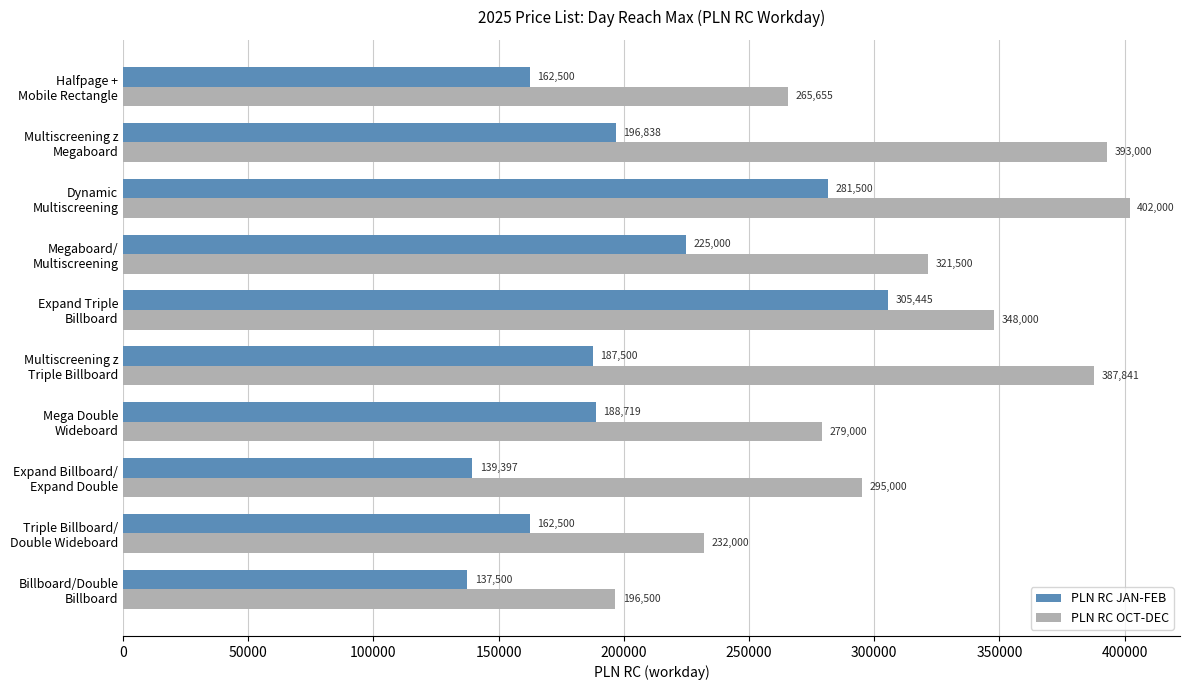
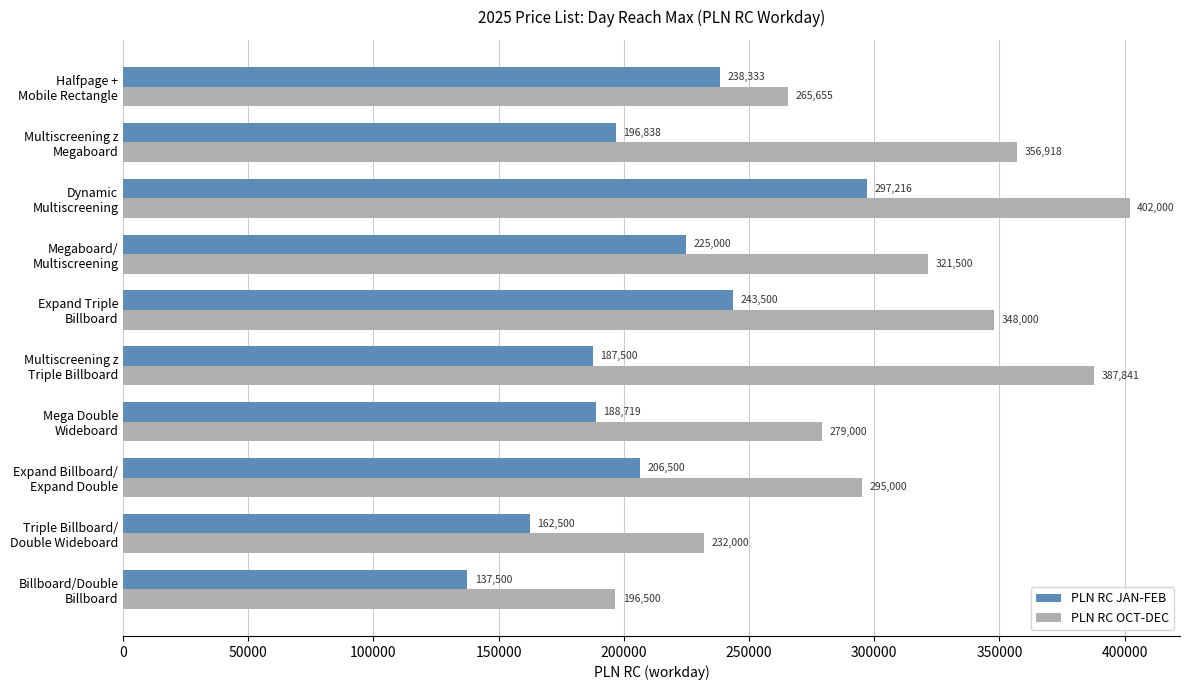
  {
    "PLN RC JAN-FEB": {
-     "Halfpage + Mobile Rectangle": "162,500",
+     "Halfpage + Mobile Rectangle": "238,333",
      "Multiscreening z Megaboard": "196,838",
-     "Dynamic Multiscreening": "281,500",
+     "Dynamic Multiscreening": "297,216",
      "Megaboard/ Multiscreening": "225,000",
-     "Expand Triple Billboard": "305,445",
+     "Expand Triple Billboard": "243,500",
      "Multiscreening z Triple Billboard": "187,500",
      "Mega Double Wideboard": "188,719",
-     "Expand Billboard/ Expand Double": "139,397",
+     "Expand Billboard/ Expand Double": "206,500",
      "Triple Billboard/ Double Wideboard": "162,500",
      "Billboard/Double Billboard": "137,500"
    },
    "PLN RC OCT-DEC": {
      "Halfpage + Mobile Rectangle": "265,655",
-     "Multiscreening z Megaboard": "393,000",
+     "Multiscreening z Megaboard": "356,918",
      "Dynamic Multiscreening": "402,000",
      "Megaboard/ Multiscreening": "321,500",
      "Expand Triple Billboard": "348,000",
      "Multiscreening z Triple Billboard": "387,841",
      "Mega Double Wideboard": "279,000",
      "Expand Billboard/ Expand Double": "295,000",
      "Triple Billboard/ Double Wideboard": "232,000",
      "Billboard/Double Billboard": "196,500"
    }
  }
